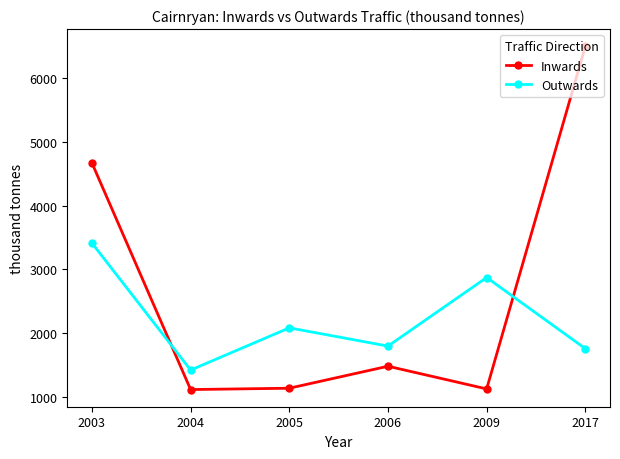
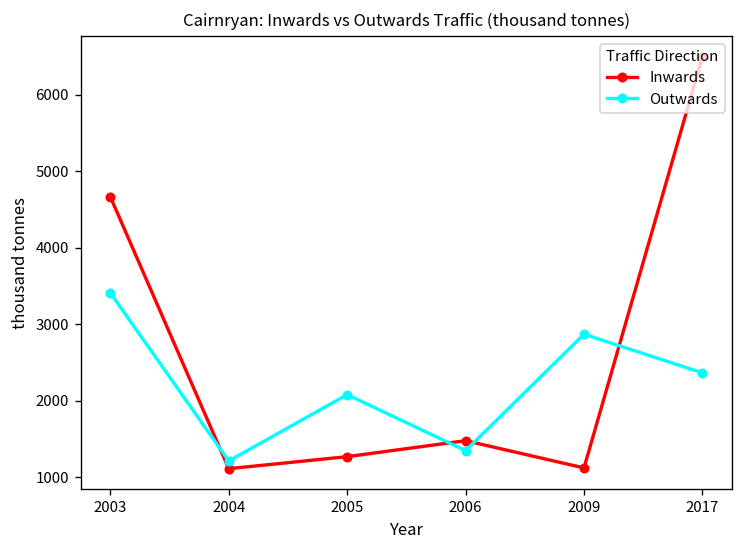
  {
    "Inwards": {
      "2003": 4700,
      "2004": 1100,
-     "2005": 1100,
+     "2005": 1300,
      "2006": 1500,
      "2009": 1100
    },
    "Outwards": {
      "2003": 3400,
-     "2004": 1400,
+     "2004": 1200,
      "2005": 2100,
-     "2006": 1800,
+     "2006": 1300,
      "2009": 2900,
-     "2017": 1800
+     "2017": 2400
    }
  }
